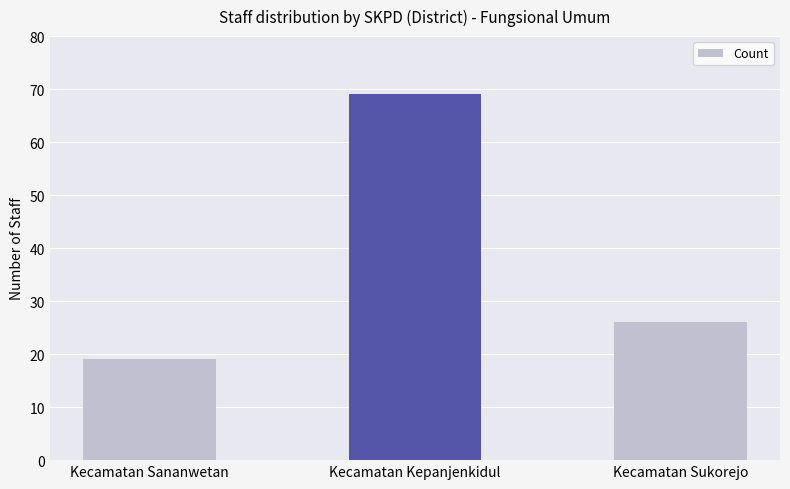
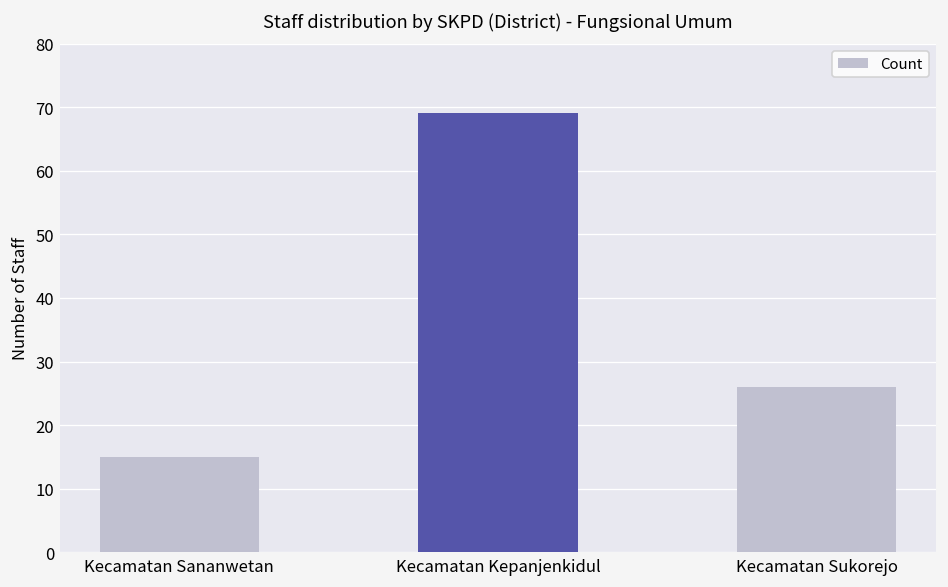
  {
-   "Kecamatan Sananwetan": 19,
+   "Kecamatan Sananwetan": 15,
    "Kecamatan Kepanjenkidul": 69,
    "Kecamatan Sukorejo": 26
  }
